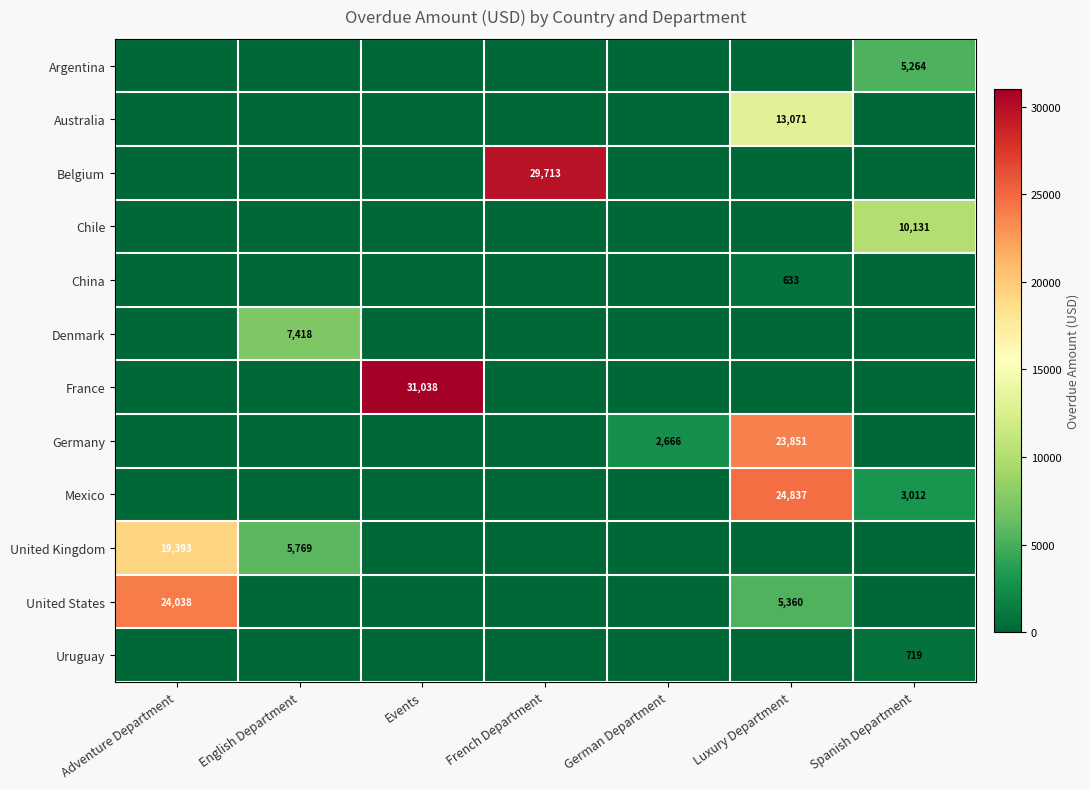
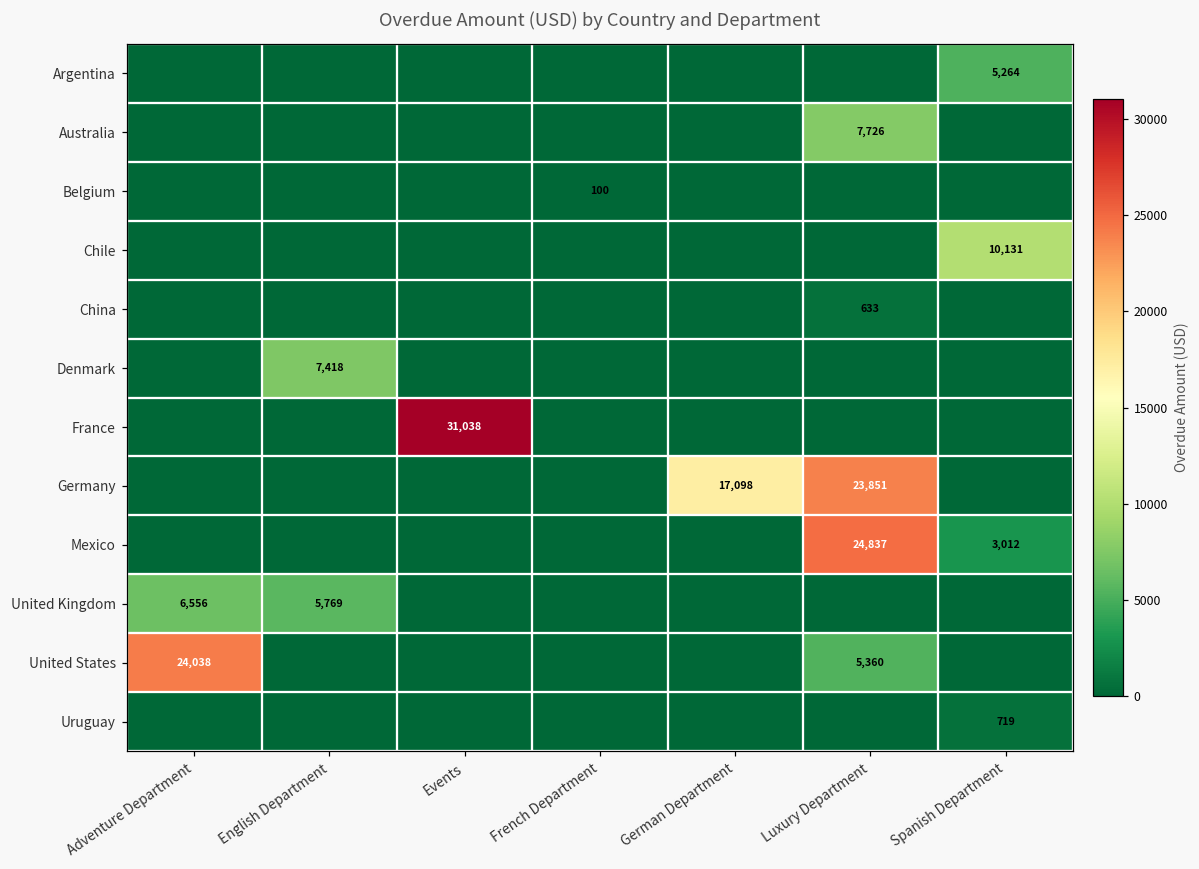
  {
    "Argentina": {
      "Spanish Department": "5,264"
    },
    "Australia": {
-     "Luxury Department": "13,071"
+     "Luxury Department": "7,726"
    },
    "Belgium": {
-     "French Department": "29,713"
+     "French Department": "100"
    },
    "Chile": {
      "Spanish Department": "10,131"
    },
    "China": {
      "Luxury Department": "633"
    },
    "Denmark": {
      "English Department": "7,418"
    },
    "France": {
      "Events": "31,038"
    },
    "Germany": {
-     "German Department": "2,666",
+     "German Department": "17,098",
      "Luxury Department": "23,851"
    },
    "Mexico": {
      "Luxury Department": "24,837",
      "Spanish Department": "3,012"
    },
    "United Kingdom": {
-     "Adventure Department": "19,393",
+     "Adventure Department": "6,556",
      "English Department": "5,769"
    },
    "United States": {
      "Adventure Department": "24,038",
      "Luxury Department": "5,360"
    },
    "Uruguay": {
      "Spanish Department": "719"
    }
  }
